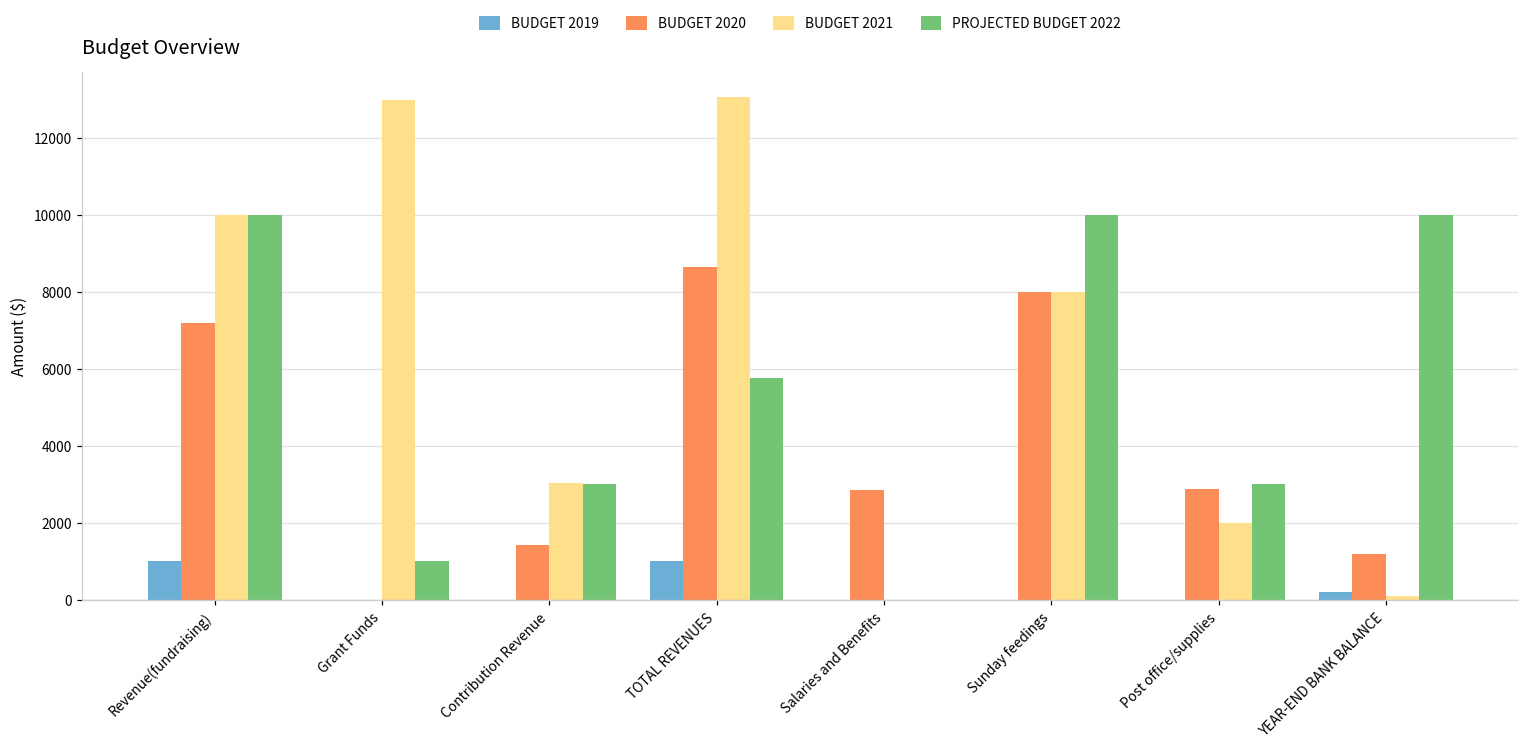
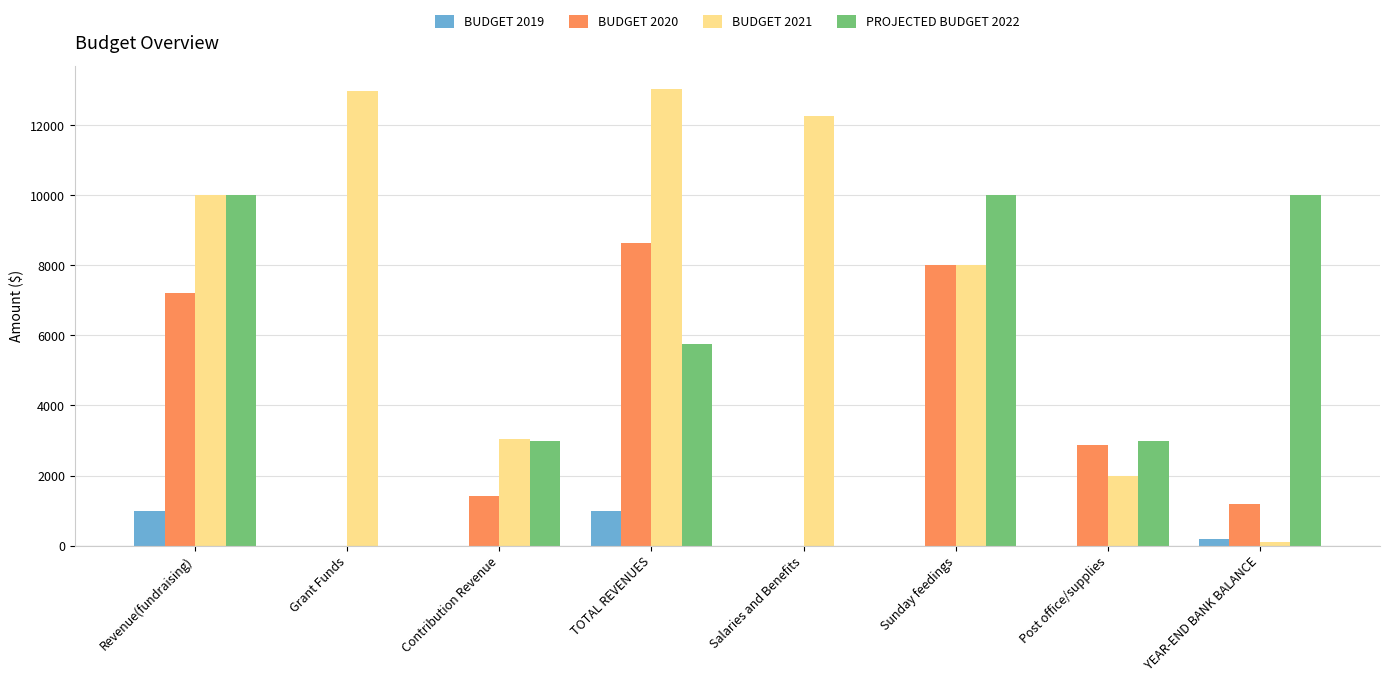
  {
    "BUDGET 2019": {
      "Revenue(fundraising)": 1000,
      "Grant Funds": 0,
      "Contribution Revenue": 0,
      "TOTAL REVENUES": 1000,
      "Salaries and Benefits": 0,
      "Sunday feedings": 0,
      "Post office/supplies": 0,
      "YEAR-END BANK BALANCE": 200
    },
    "BUDGET 2020": {
      "Revenue(fundraising)": 7200,
      "Grant Funds": 0,
      "Contribution Revenue": 1400,
      "TOTAL REVENUES": 8600,
-     "Salaries and Benefits": 2800,
+     "Salaries and Benefits": 0,
      "Sunday feedings": 8000,
      "Post office/supplies": 2900,
      "YEAR-END BANK BALANCE": 1200
    },
    "BUDGET 2021": {
      "Revenue(fundraising)": 10000,
      "Grant Funds": 13000,
      "Contribution Revenue": 3000,
      "TOTAL REVENUES": 13000,
-     "Salaries and Benefits": 0,
+     "Salaries and Benefits": 12300,
      "Sunday feedings": 8000,
      "Post office/supplies": 2000,
      "YEAR-END BANK BALANCE": 100
    },
    "PROJECTED BUDGET 2022": {
      "Revenue(fundraising)": 10000,
-     "Grant Funds": 1000,
+     "Grant Funds": 0,
      "Contribution Revenue": 3000,
      "TOTAL REVENUES": 5800,
      "Salaries and Benefits": 0,
      "Sunday feedings": 10000,
      "Post office/supplies": 3000,
      "YEAR-END BANK BALANCE": 10000
    }
  }
